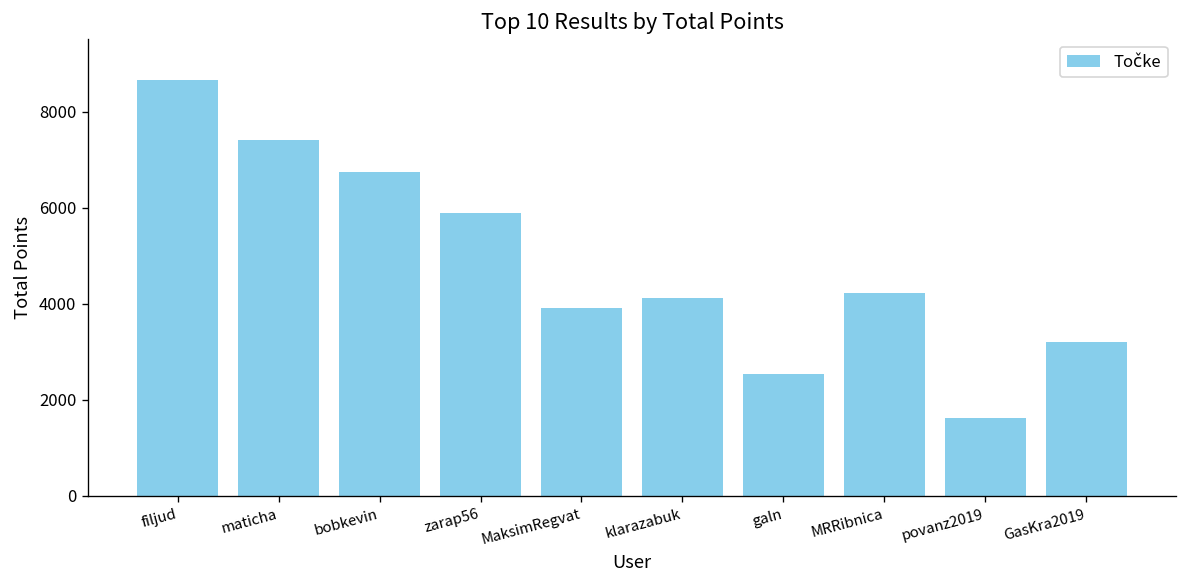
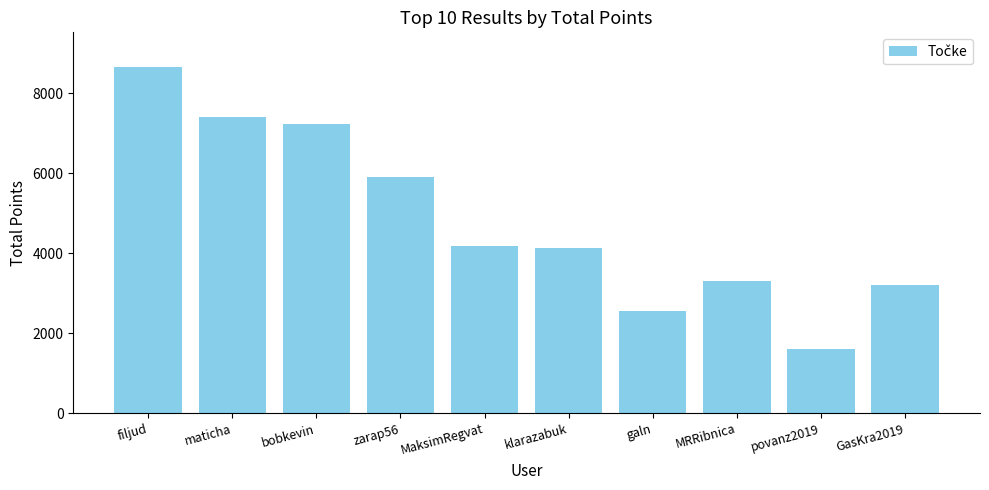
  {
    "filjud": 8700,
    "maticha": 7400,
-   "bobkevin": 6700,
+   "bobkevin": 7200,
    "zarap56": 5900,
-   "MaksimRegvat": 3900,
+   "MaksimRegvat": 4200,
    "klarazabuk": 4100,
    "galn": 2500,
-   "MRRibnica": 4200,
+   "MRRibnica": 3300,
    "povanz2019": 1600,
    "GasKra2019": 3200
  }
